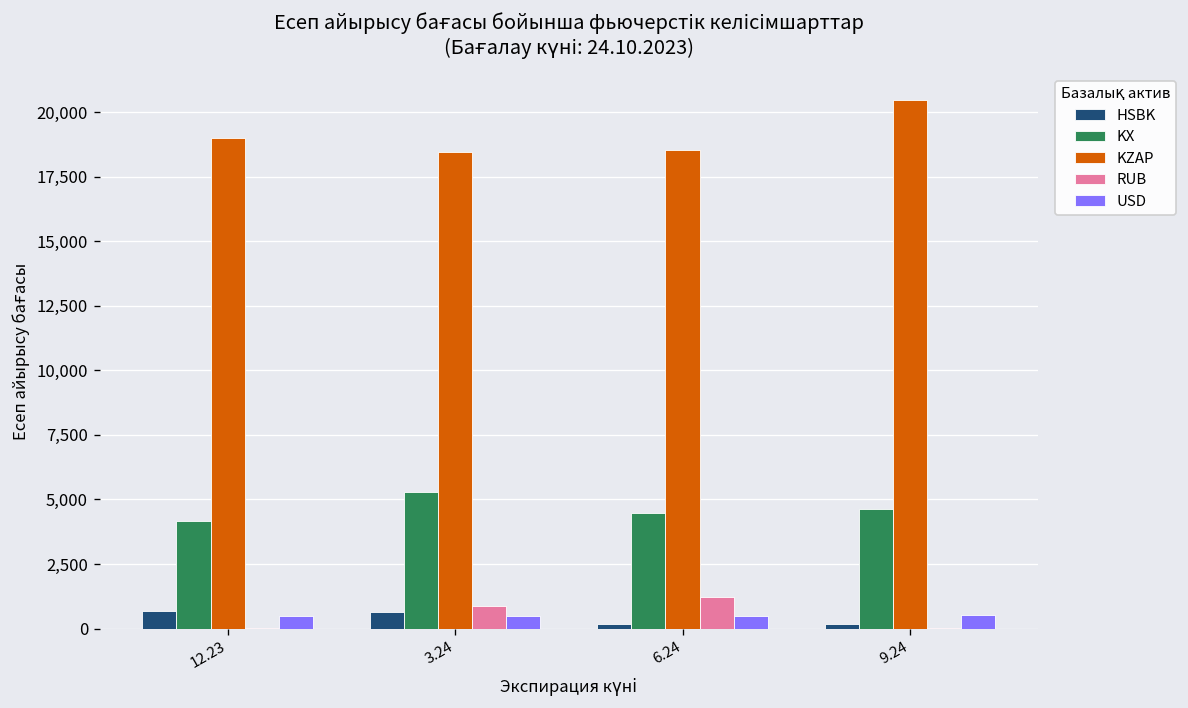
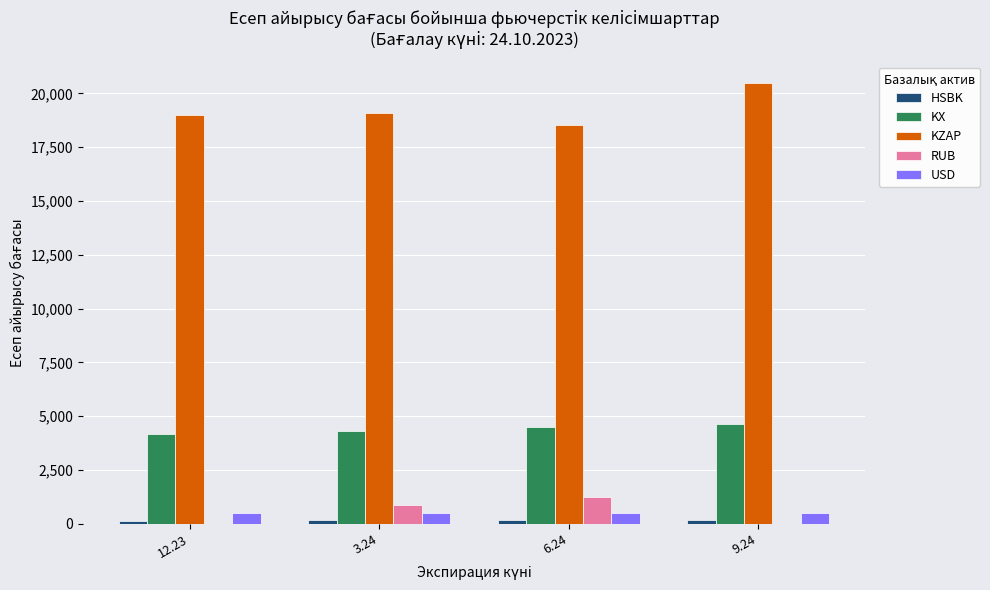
  {
    "HSBK": {
-     "12.23": "700",
-     "3.24": "600",
+     "12.23": "200",
+     "3.24": "200",
      "6.24": "200",
      "9.24": "200"
    },
    "KX": {
      "12.23": "4,200",
-     "3.24": "5,300",
+     "3.24": "4,300",
      "6.24": "4,500",
      "9.24": "4,600"
    },
    "KZAP": {
      "12.23": "19,000",
-     "3.24": "18,500",
+     "3.24": "19,100",
      "6.24": "18,500",
      "9.24": "20,500"
    },
    "RUB": {
      "3.24": "900",
      "6.24": "1,200"
    },
    "USD": {
      "12.23": "500",
      "3.24": "500",
      "6.24": "500",
      "9.24": "500"
    }
  }
